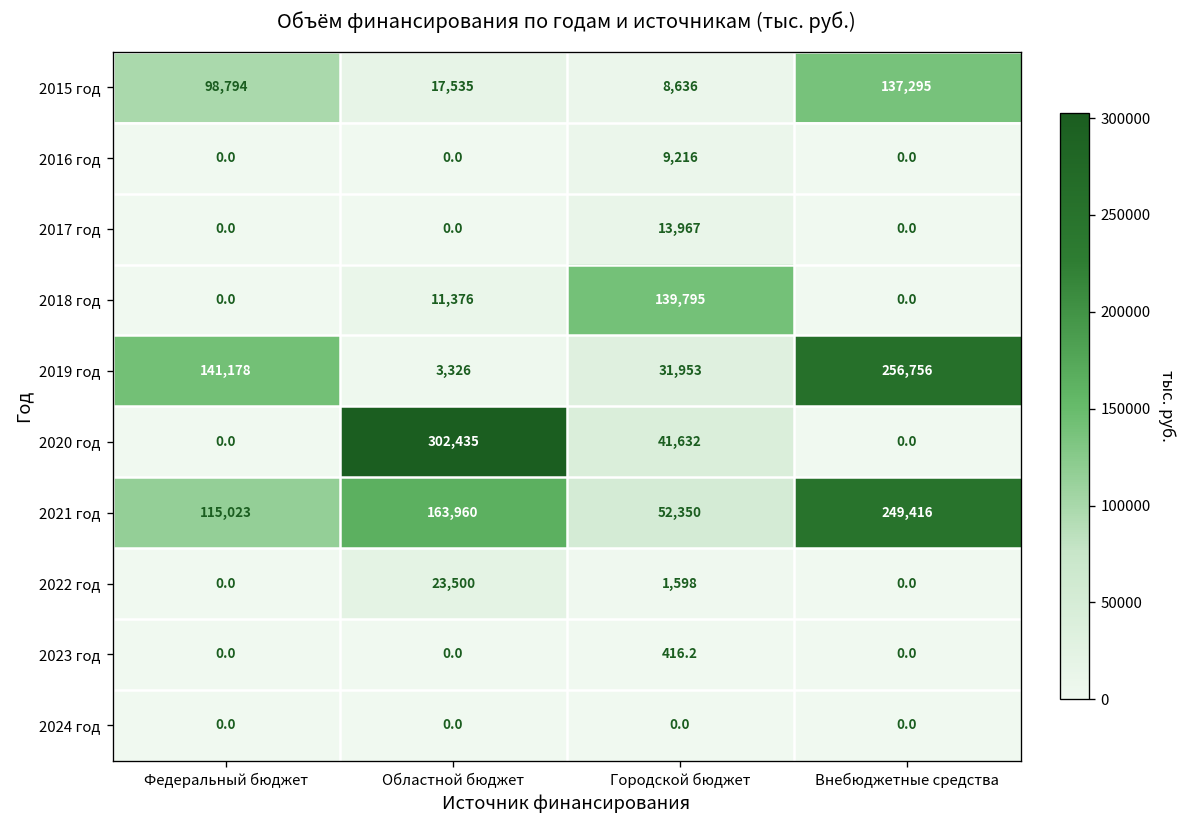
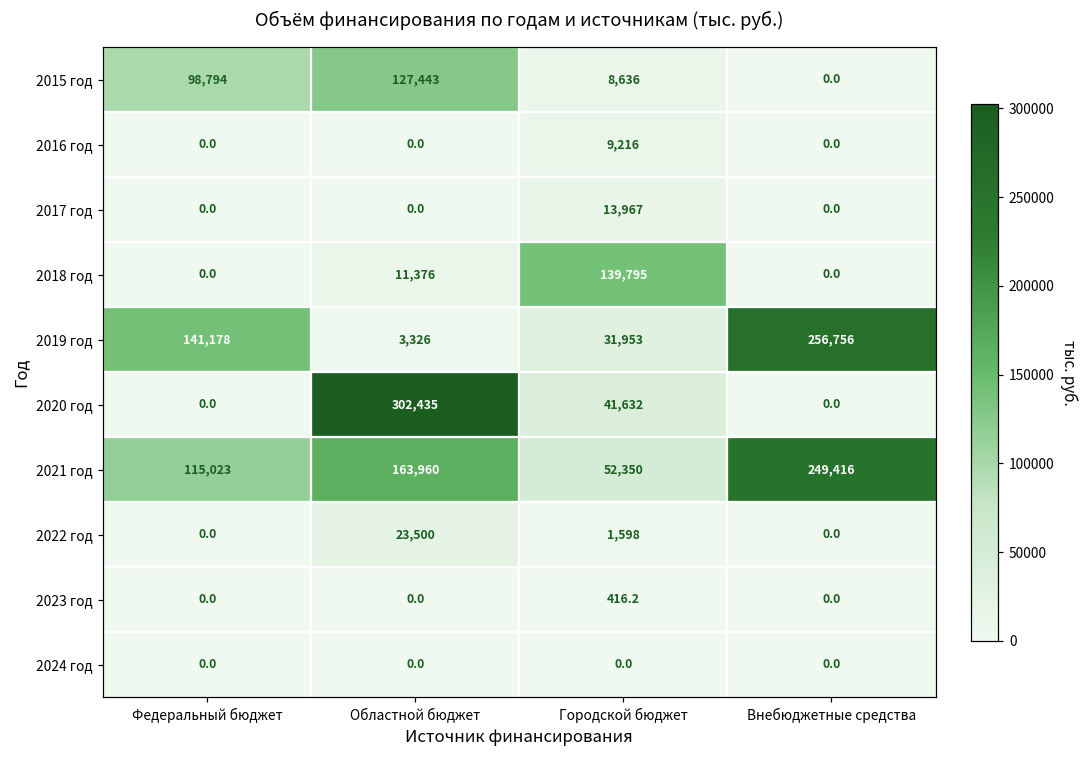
  {
    "2015 год": {
      "Федеральный бюджет": "98,794",
-     "Областной бюджет": "17,535",
+     "Областной бюджет": "127,443",
      "Городской бюджет": "8,636",
-     "Внебюджетные средства": "137,295"
+     "Внебюджетные средства": "0.0"
    },
    "2016 год": {
      "Федеральный бюджет": "0.0",
      "Областной бюджет": "0.0",
      "Городской бюджет": "9,216",
      "Внебюджетные средства": "0.0"
    },
    "2017 год": {
      "Федеральный бюджет": "0.0",
      "Областной бюджет": "0.0",
      "Городской бюджет": "13,967",
      "Внебюджетные средства": "0.0"
    },
    "2018 год": {
      "Федеральный бюджет": "0.0",
      "Областной бюджет": "11,376",
      "Городской бюджет": "139,795",
      "Внебюджетные средства": "0.0"
    },
    "2019 год": {
      "Федеральный бюджет": "141,178",
      "Областной бюджет": "3,326",
      "Городской бюджет": "31,953",
      "Внебюджетные средства": "256,756"
    },
    "2020 год": {
      "Федеральный бюджет": "0.0",
      "Областной бюджет": "302,435",
      "Городской бюджет": "41,632",
      "Внебюджетные средства": "0.0"
    },
    "2021 год": {
      "Федеральный бюджет": "115,023",
      "Областной бюджет": "163,960",
      "Городской бюджет": "52,350",
      "Внебюджетные средства": "249,416"
    },
    "2022 год": {
      "Федеральный бюджет": "0.0",
      "Областной бюджет": "23,500",
      "Городской бюджет": "1,598",
      "Внебюджетные средства": "0.0"
    },
    "2023 год": {
      "Федеральный бюджет": "0.0",
      "Областной бюджет": "0.0",
      "Городской бюджет": "416.2",
      "Внебюджетные средства": "0.0"
    },
    "2024 год": {
      "Федеральный бюджет": "0.0",
      "Областной бюджет": "0.0",
      "Городской бюджет": "0.0",
      "Внебюджетные средства": "0.0"
    }
  }
